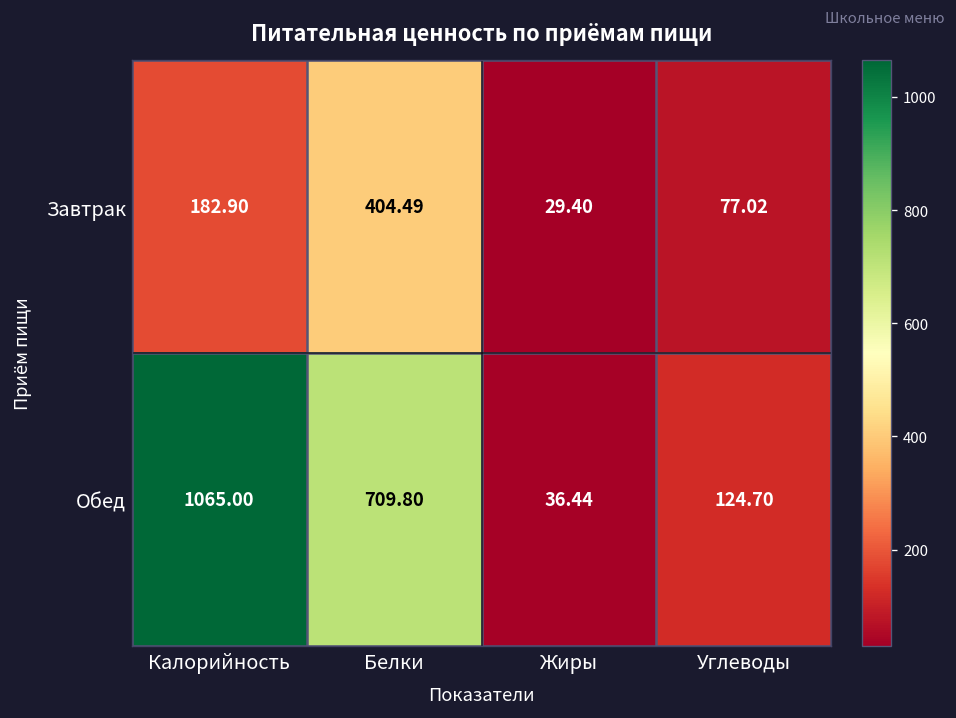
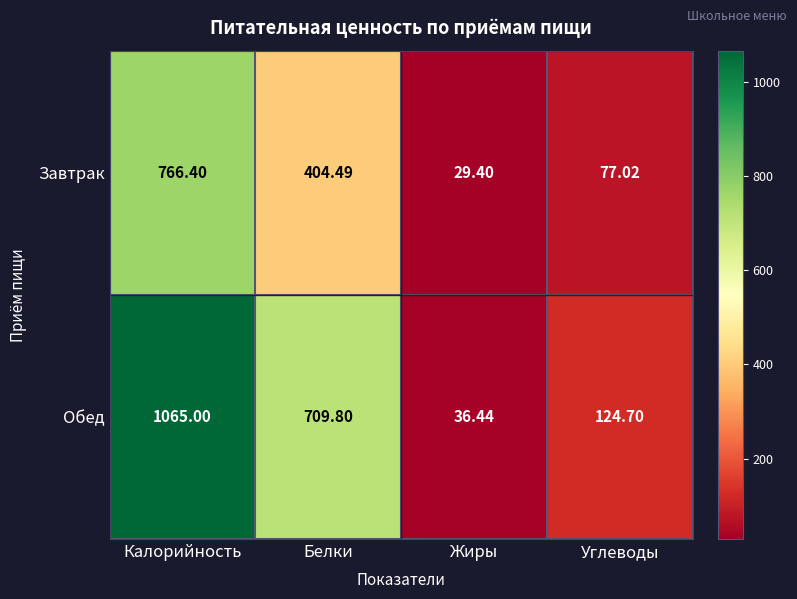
  {
    "Завтрак": {
-     "Калорийность": 182.90,
+     "Калорийность": 766.40,
      "Белки": 404.49,
      "Жиры": 29.40,
      "Углеводы": 77.02
    },
    "Обед": {
      "Калорийность": 1065.00,
      "Белки": 709.80,
      "Жиры": 36.44,
      "Углеводы": 124.70
    }
  }
